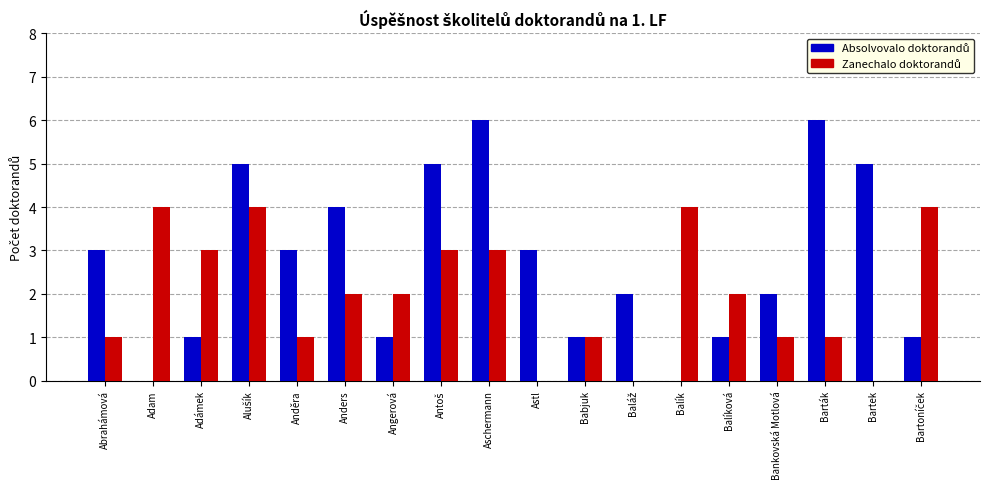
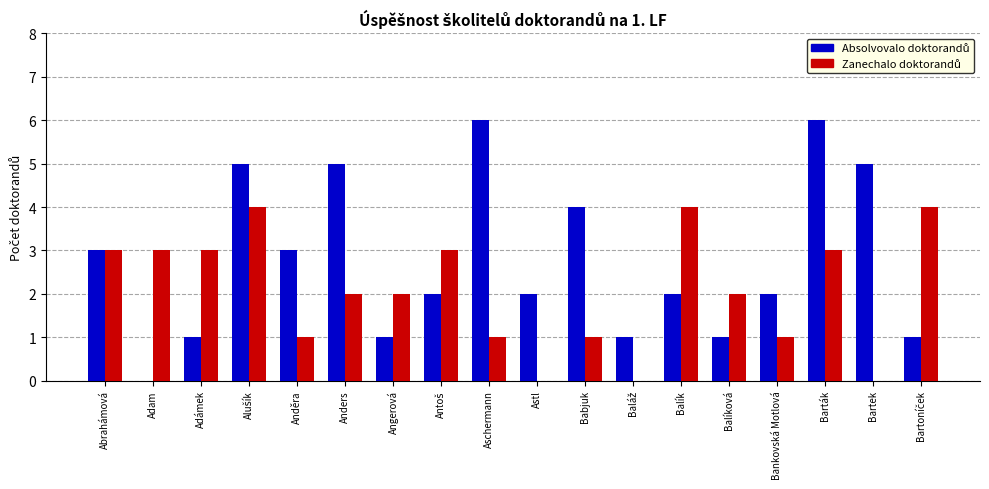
  {
    "Absolvovalo doktorandů": {
      "Abrahámová": 3,
      "Adam": 0,
      "Adámek": 1,
      "Alušík": 5,
      "Anděra": 3,
-     "Anders": 4,
+     "Anders": 5,
      "Angerová": 1,
-     "Antoš": 5,
+     "Antoš": 2,
      "Aschermann": 6,
-     "Astl": 3,
-     "Babjuk": 1,
-     "Baláž": 2,
-     "Balík": 0,
+     "Astl": 2,
+     "Babjuk": 4,
+     "Baláž": 1,
+     "Balík": 2,
      "Balíková": 1,
      "Bankovská Motlová": 2,
      "Barták": 6,
      "Bartek": 5,
      "Bartoníček": 1
    },
    "Zanechalo doktorandů": {
-     "Abrahámová": 1,
-     "Adam": 4,
+     "Abrahámová": 3,
+     "Adam": 3,
      "Adámek": 3,
      "Alušík": 4,
      "Anděra": 1,
      "Anders": 2,
      "Angerová": 2,
      "Antoš": 3,
-     "Aschermann": 3,
+     "Aschermann": 1,
      "Astl": 0,
      "Babjuk": 1,
      "Baláž": 0,
      "Balík": 4,
      "Balíková": 2,
      "Bankovská Motlová": 1,
-     "Barták": 1,
+     "Barták": 3,
      "Bartek": 0,
      "Bartoníček": 4
    }
  }
